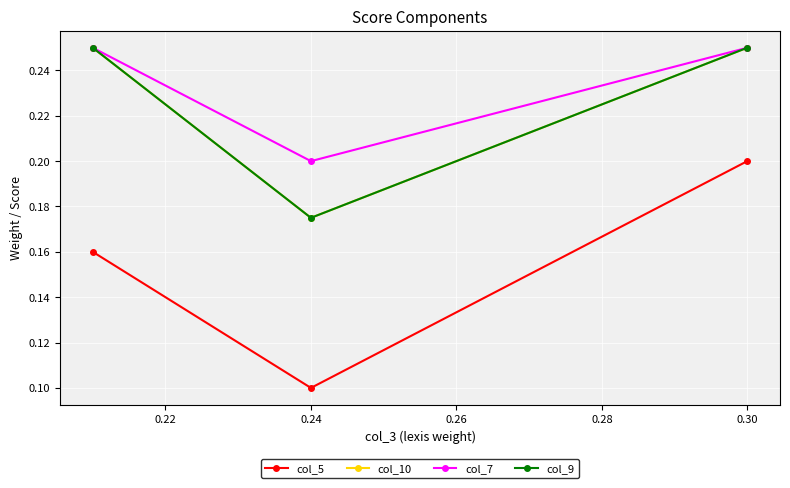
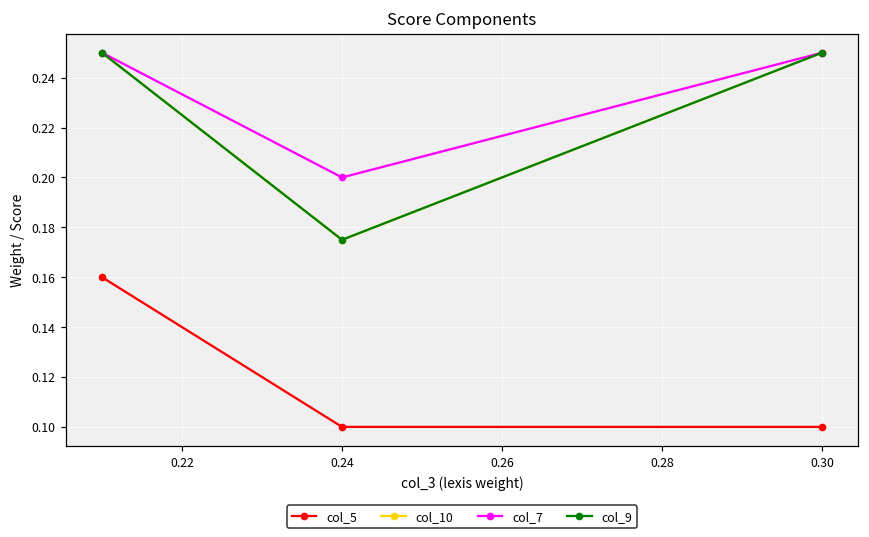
  {
    "col_5": {
      "0.24": 0.1,
-     "0.30": 0.2
+     "0.30": 0.1
    },
    "col_9": {
      "0.24": 0.175
    },
    "col_7": {
      "0.24": 0.2
    }
  }
